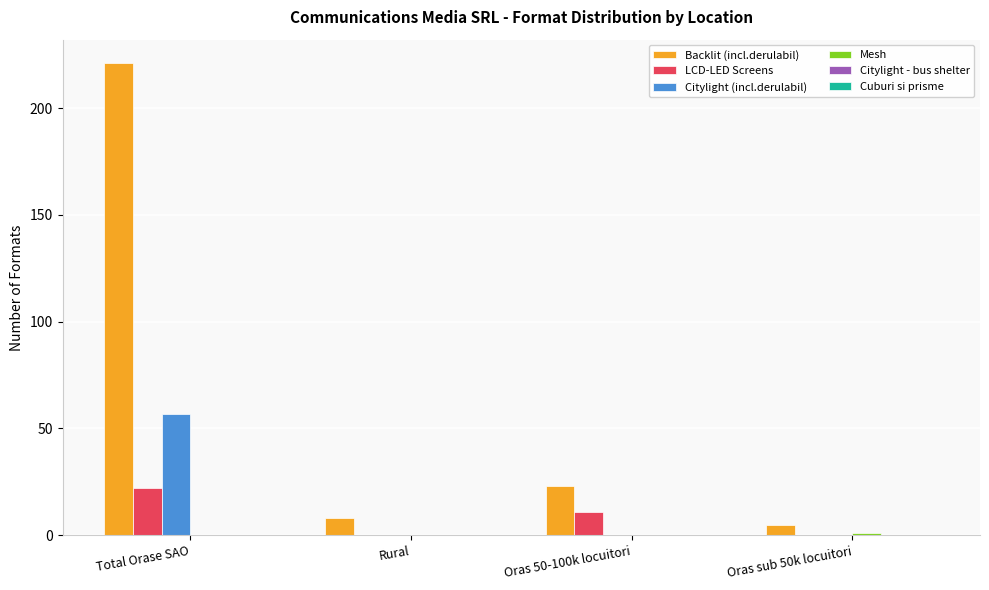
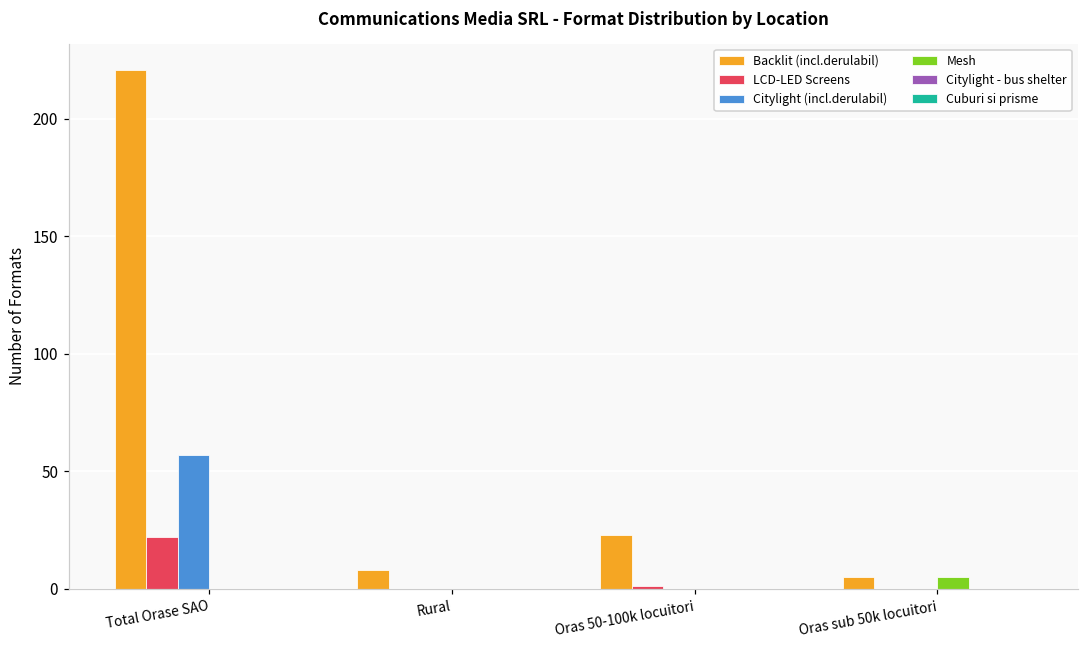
  {
    "Backlit (incl.derulabil)": {
      "Total Orase SAO": 221,
      "Rural": 8,
      "Oras 50-100k locuitori": 23,
      "Oras sub 50k locuitori": 5
    },
    "LCD-LED Screens": {
      "Total Orase SAO": 22,
      "Rural": 0,
-     "Oras 50-100k locuitori": 11,
+     "Oras 50-100k locuitori": 1,
      "Oras sub 50k locuitori": 0
    },
    "Citylight (incl.derulabil)": {
      "Total Orase SAO": 57,
      "Rural": 0,
      "Oras 50-100k locuitori": 0,
      "Oras sub 50k locuitori": 0
    },
    "Mesh": {
      "Total Orase SAO": 0,
      "Rural": 0,
      "Oras 50-100k locuitori": 0,
-     "Oras sub 50k locuitori": 1
+     "Oras sub 50k locuitori": 5
    },
    "Citylight - bus shelter": {
      "Total Orase SAO": 0,
      "Rural": 0,
      "Oras 50-100k locuitori": 0,
      "Oras sub 50k locuitori": 0
    },
    "Cuburi si prisme": {
      "Total Orase SAO": 0,
      "Rural": 0,
      "Oras 50-100k locuitori": 0,
      "Oras sub 50k locuitori": 0
    }
  }
